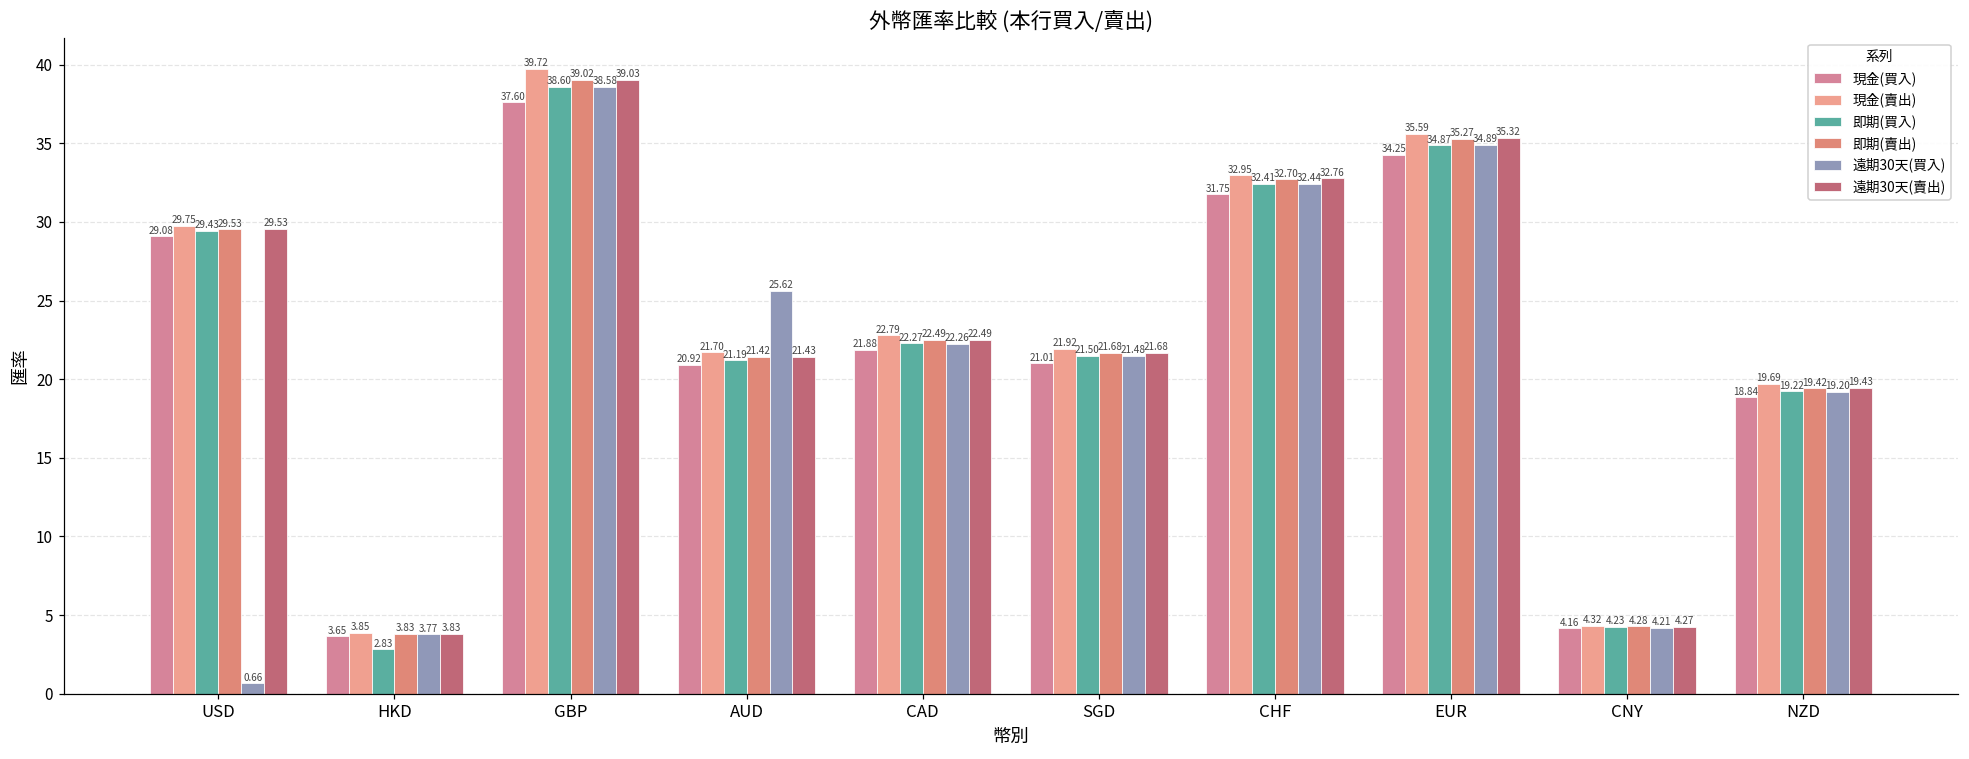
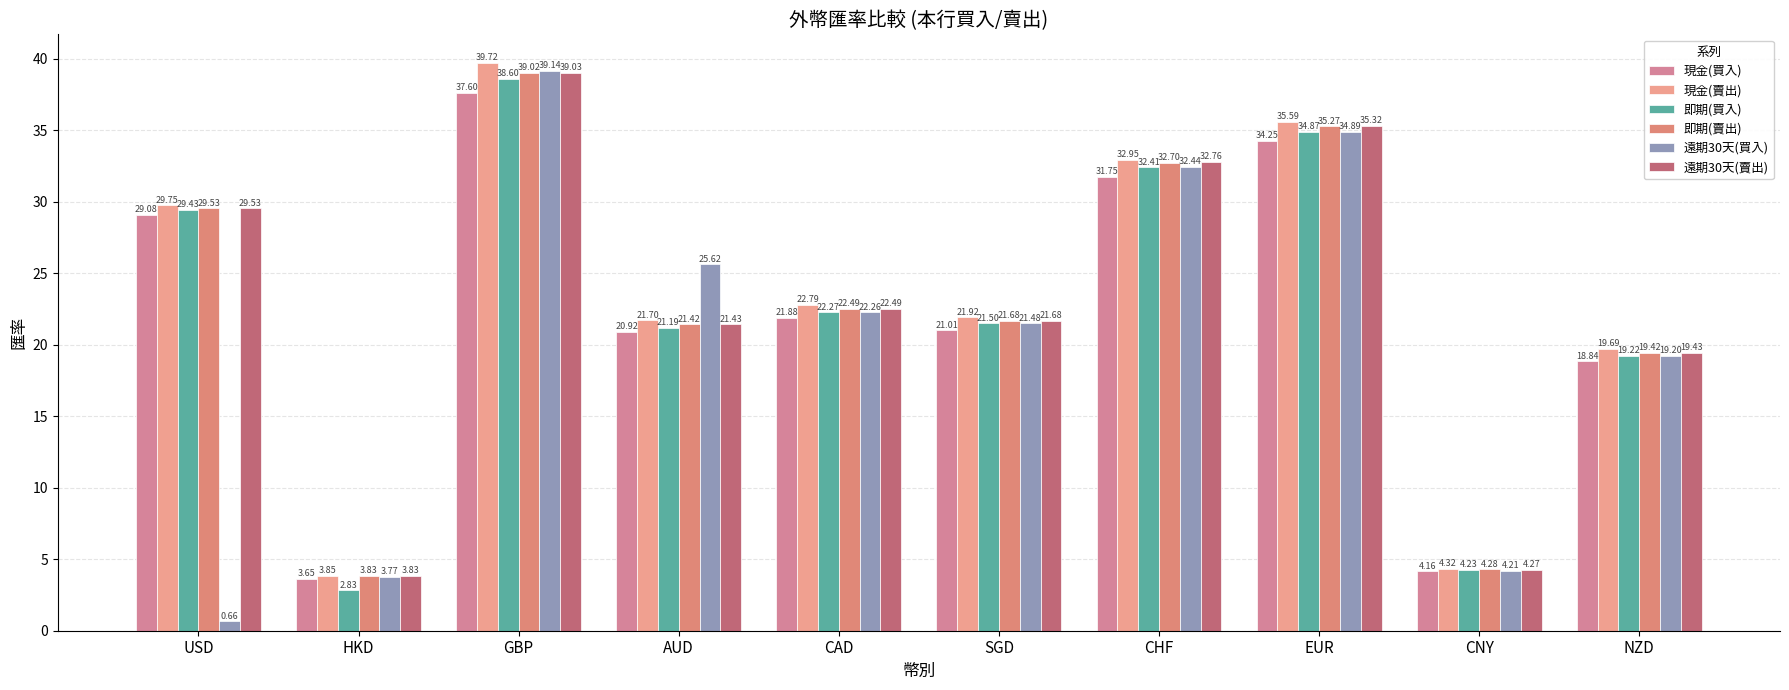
  {
    "即期(買入)": {
      "USD": 29.43,
      "HKD": 2.83,
      "GBP": 38.60,
      "AUD": 21.19,
      "CAD": 22.27,
      "SGD": 21.50,
      "CHF": 32.41,
      "EUR": 34.87,
      "CNY": 4.23,
      "NZD": 19.22
    },
    "遠期30天(買入)": {
      "USD": 0.66,
      "HKD": 3.77,
-     "GBP": 38.58,
+     "GBP": 39.14,
      "AUD": 25.62,
      "CAD": 22.26,
      "SGD": 21.48,
      "CHF": 32.44,
      "EUR": 34.89,
      "CNY": 4.21,
      "NZD": 19.20
    }
  }
